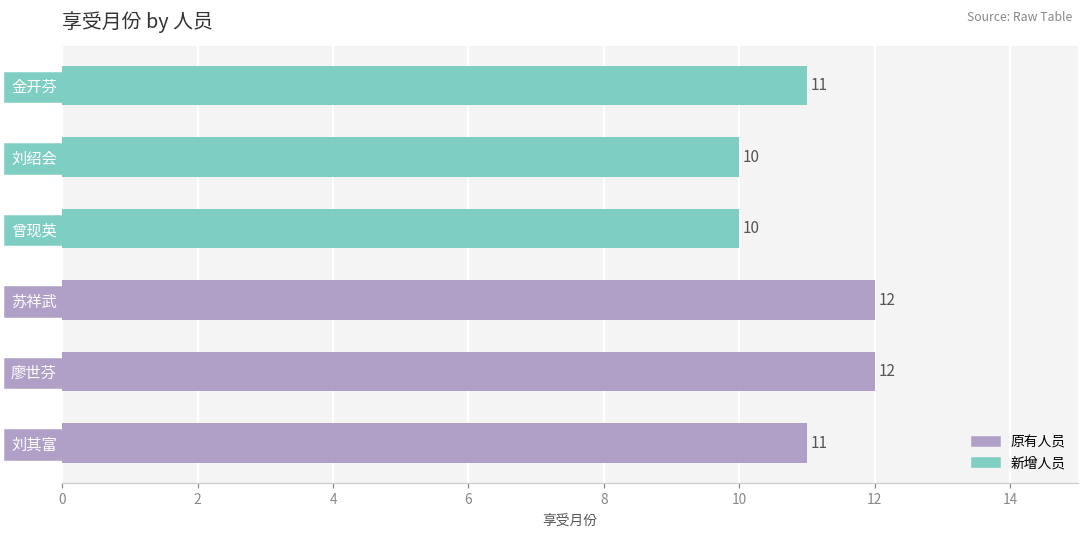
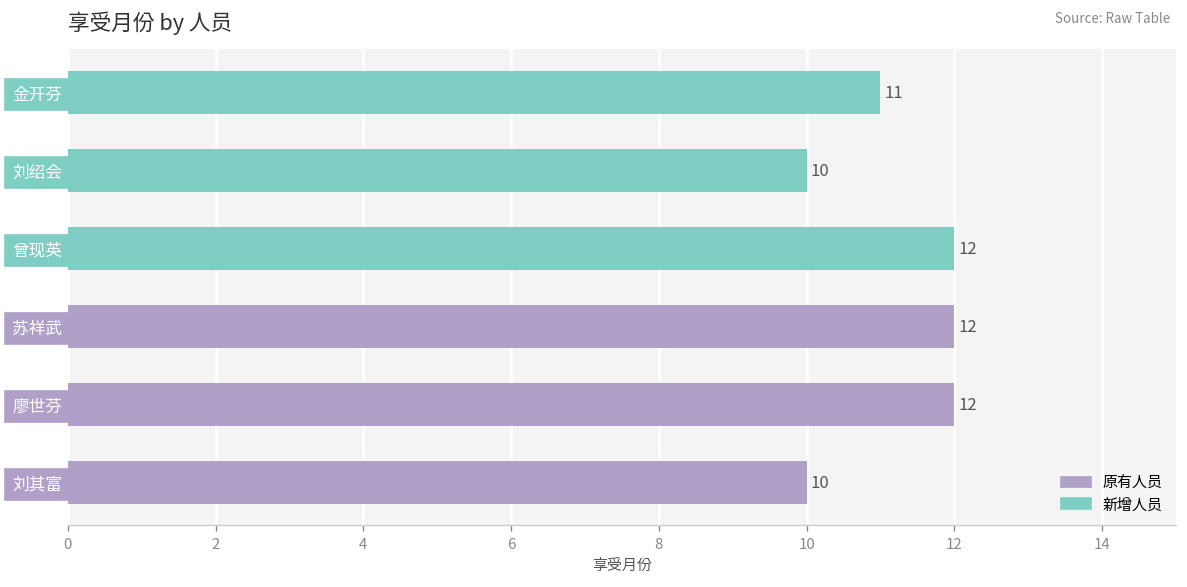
  {
    "金开芬": 11,
    "刘绍会": 10,
-   "曾现英": 10,
+   "曾现英": 12,
    "苏祥武": 12,
    "廖世芬": 12,
-   "刘其富": 11
+   "刘其富": 10
  }
